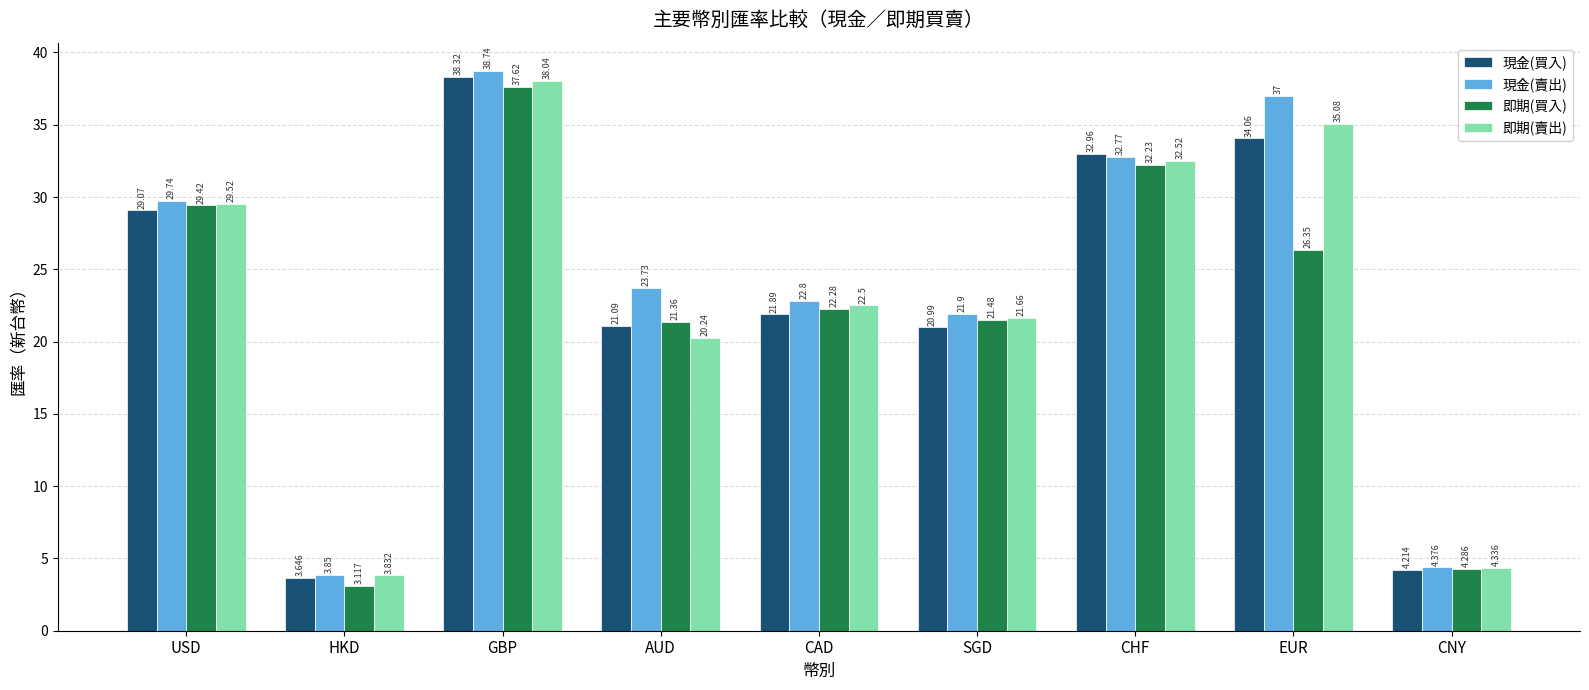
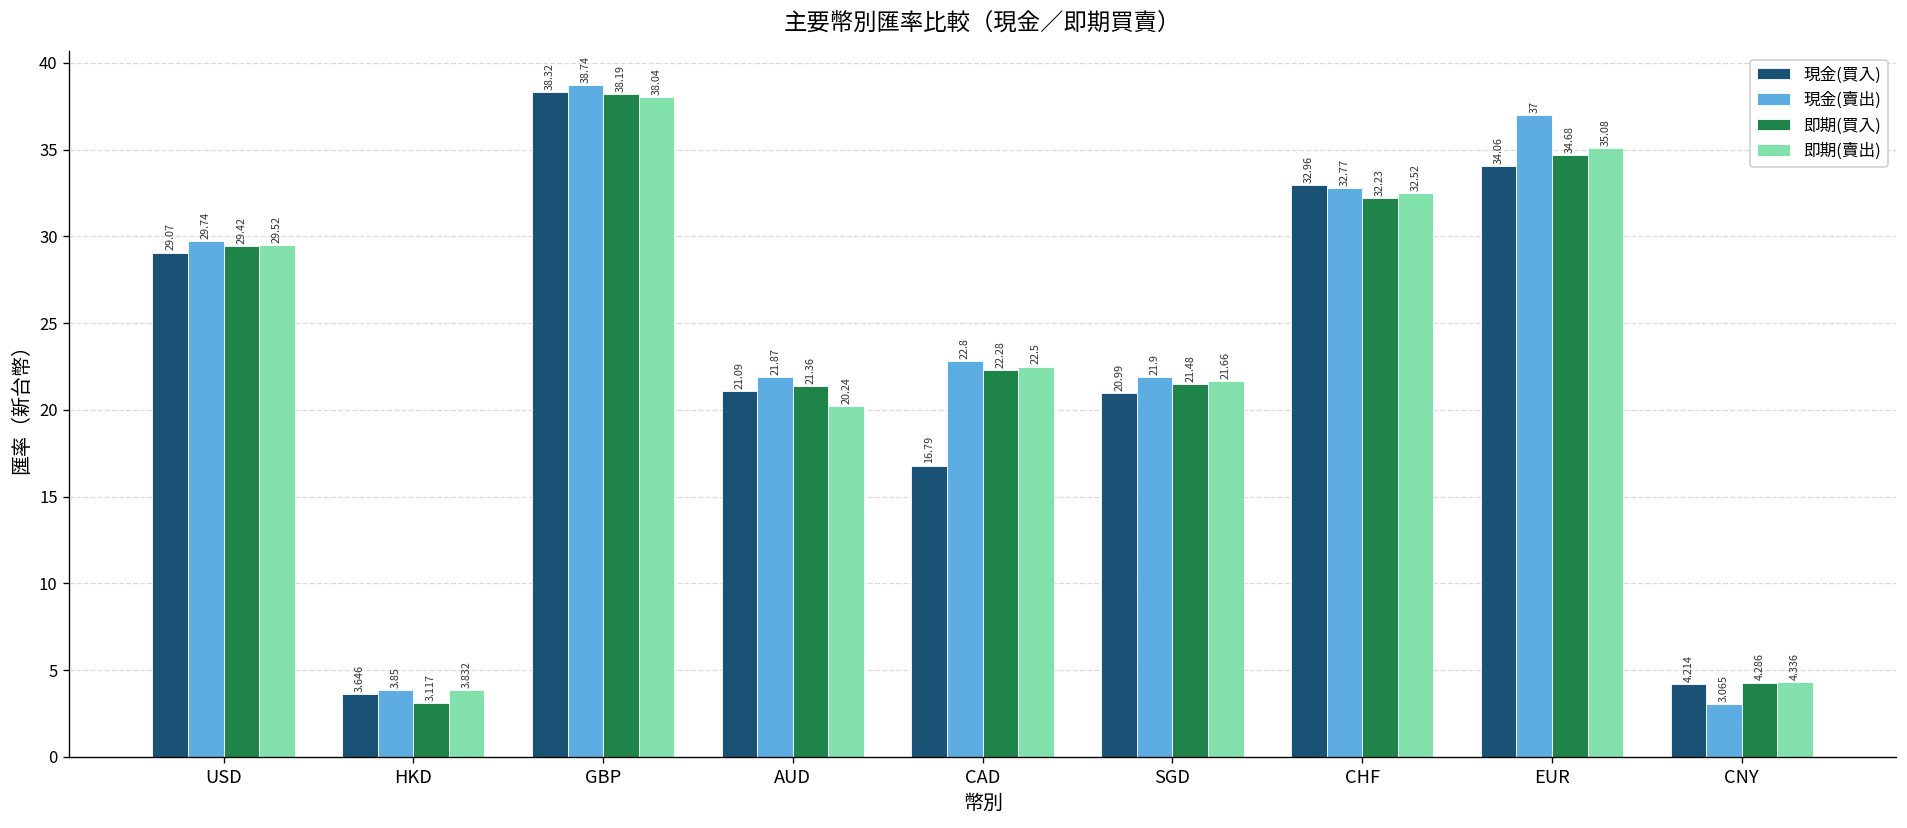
  {
    "現金(買入)": {
      "USD": 29.07,
      "HKD": 3.646,
      "GBP": 38.32,
      "AUD": 21.09,
-     "CAD": 21.89,
+     "CAD": 16.79,
      "SGD": 20.99,
      "CHF": 32.96,
      "EUR": 34.06,
      "CNY": 4.214
    },
    "現金(賣出)": {
      "USD": 29.74,
      "HKD": 3.85,
      "GBP": 38.74,
-     "AUD": 23.73,
+     "AUD": 21.87,
      "CAD": 22.8,
      "SGD": 21.9,
      "CHF": 32.77,
      "EUR": 37,
-     "CNY": 4.376
+     "CNY": 3.065
    },
    "即期(買入)": {
      "USD": 29.42,
      "HKD": 3.117,
-     "GBP": 37.62,
+     "GBP": 38.19,
      "AUD": 21.36,
      "CAD": 22.28,
      "SGD": 21.48,
      "CHF": 32.23,
-     "EUR": 26.35,
+     "EUR": 34.68,
      "CNY": 4.286
    },
    "即期(賣出)": {
      "USD": 29.52,
      "HKD": 3.832,
      "GBP": 38.04,
      "AUD": 20.24,
      "CAD": 22.5,
      "SGD": 21.66,
      "CHF": 32.52,
      "EUR": 35.08,
      "CNY": 4.336
    }
  }
